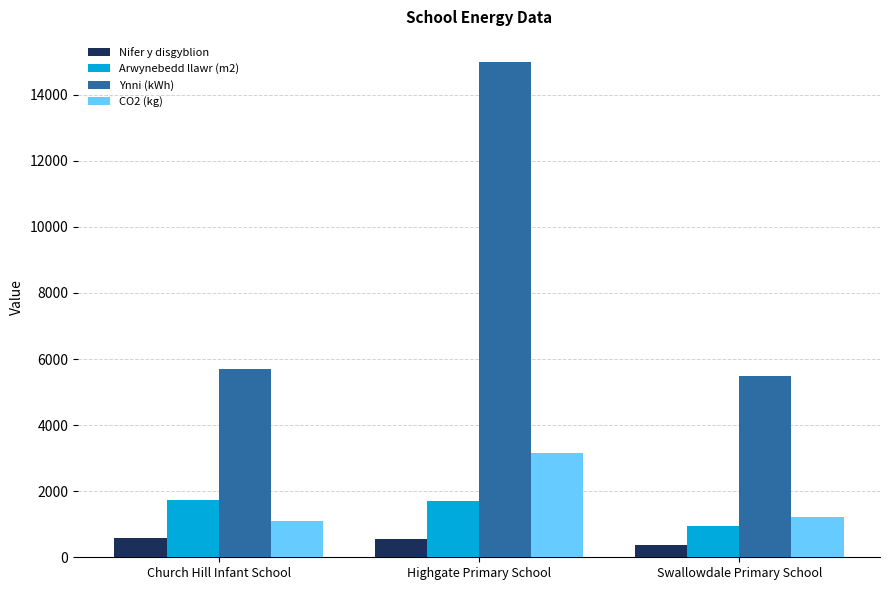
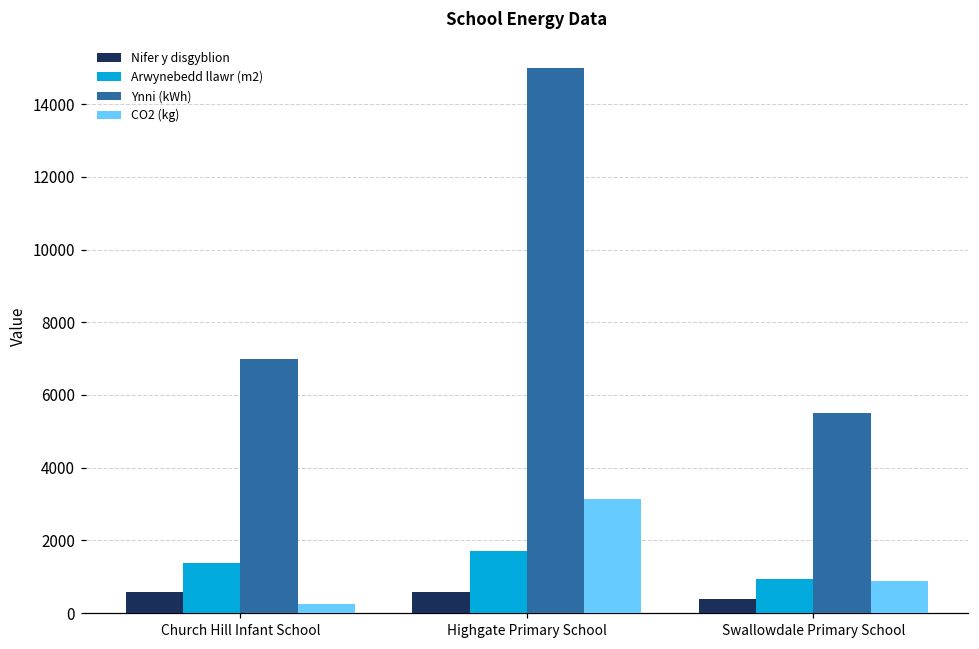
  {
    "Nifer y disgyblion": {
      "Church Hill Infant School": 600,
      "Highgate Primary School": 600,
      "Swallowdale Primary School": 400
    },
    "Arwynebedd llawr (m2)": {
-     "Church Hill Infant School": 1700,
+     "Church Hill Infant School": 1400,
      "Highgate Primary School": 1700,
      "Swallowdale Primary School": 900
    },
    "Ynni (kWh)": {
-     "Church Hill Infant School": 5700,
+     "Church Hill Infant School": 7000,
      "Highgate Primary School": 15000,
      "Swallowdale Primary School": 5500
    },
    "CO2 (kg)": {
-     "Church Hill Infant School": 1100,
+     "Church Hill Infant School": 200,
      "Highgate Primary School": 3200,
-     "Swallowdale Primary School": 1200
+     "Swallowdale Primary School": 900
    }
  }
